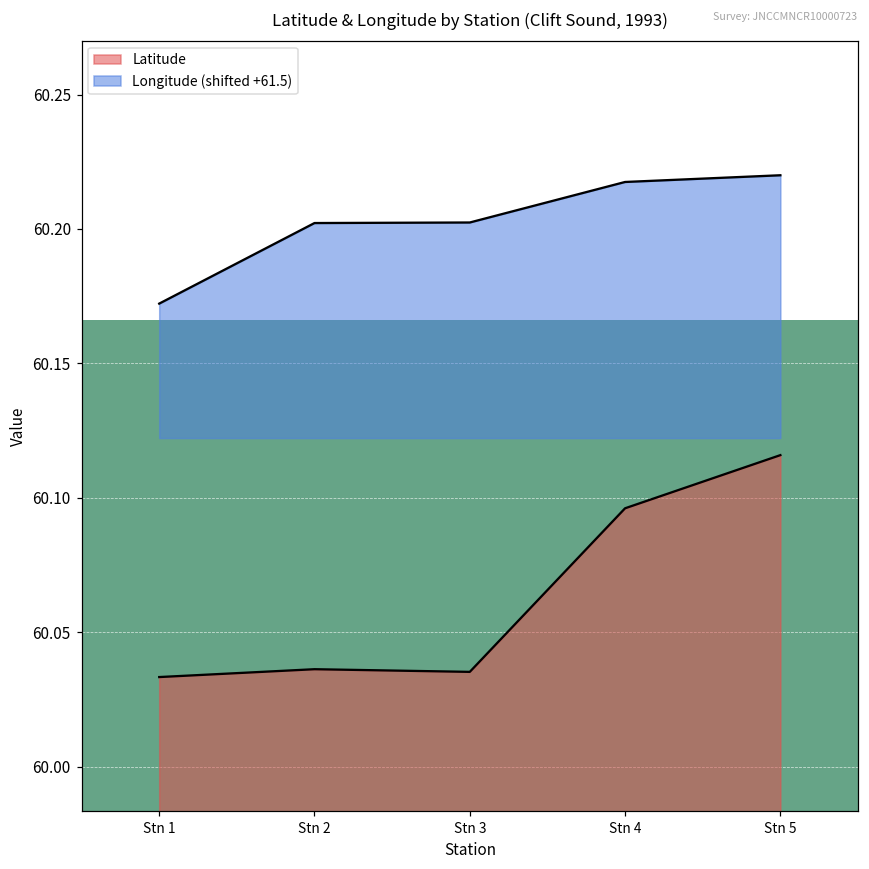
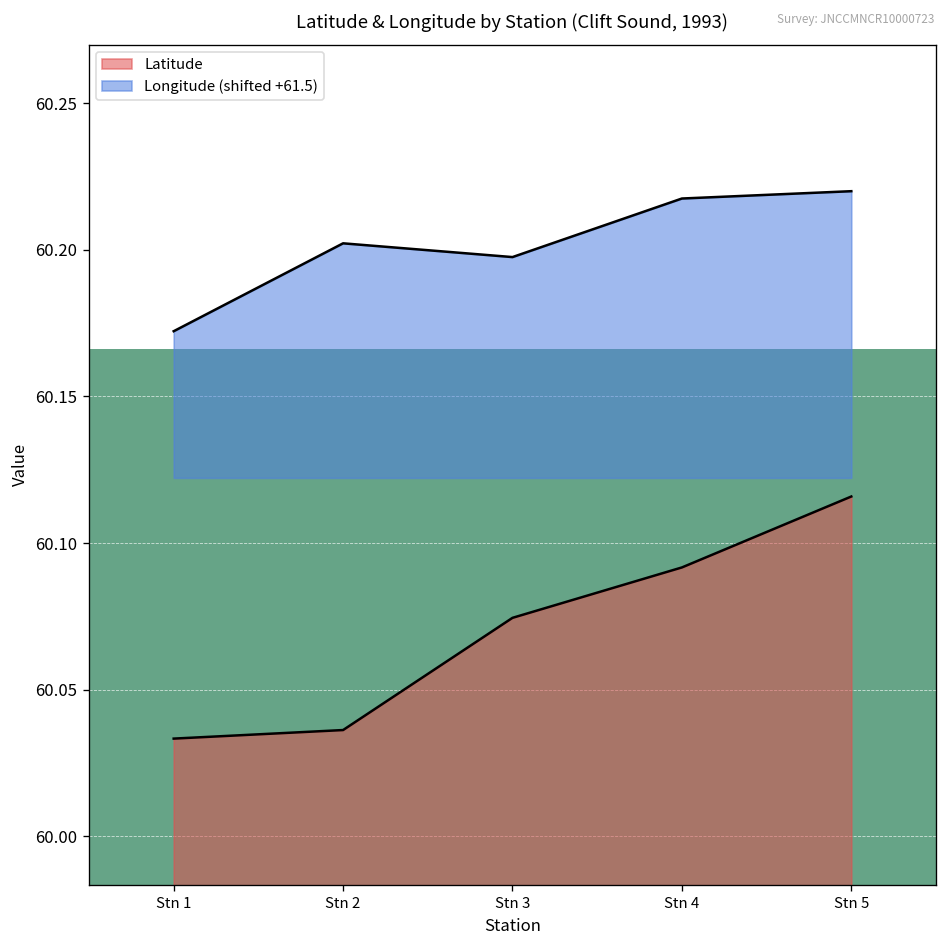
  {
    "Latitude": {
      "Stn 1": 60.033,
      "Stn 2": 60.036,
-     "Stn 3": 60.035,
-     "Stn 4": 60.096,
+     "Stn 3": 60.075,
+     "Stn 4": 60.092,
      "Stn 5": 60.116
    },
    "Longitude (shifted +61.5)": {
      "Stn 1": 60.172,
      "Stn 2": 60.202,
-     "Stn 3": 60.202,
+     "Stn 3": 60.198,
      "Stn 4": 60.217,
      "Stn 5": 60.220
    }
  }
